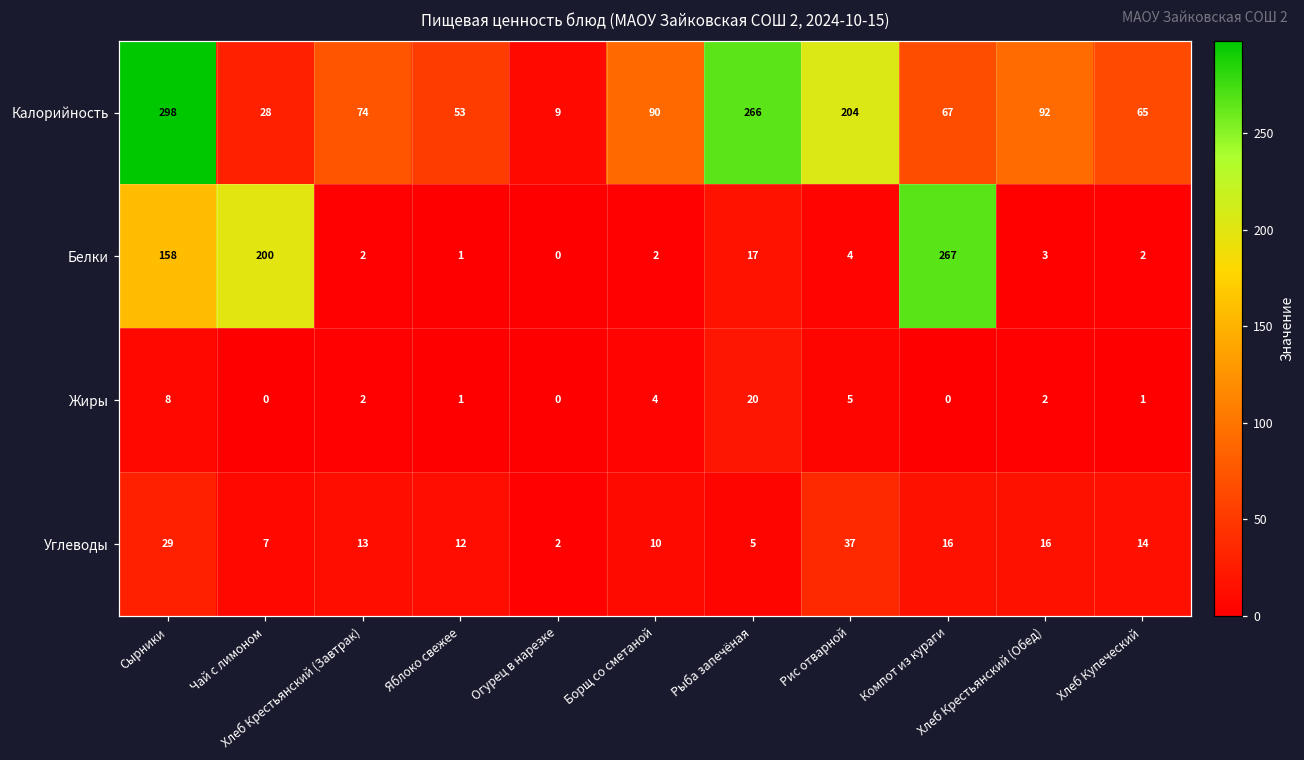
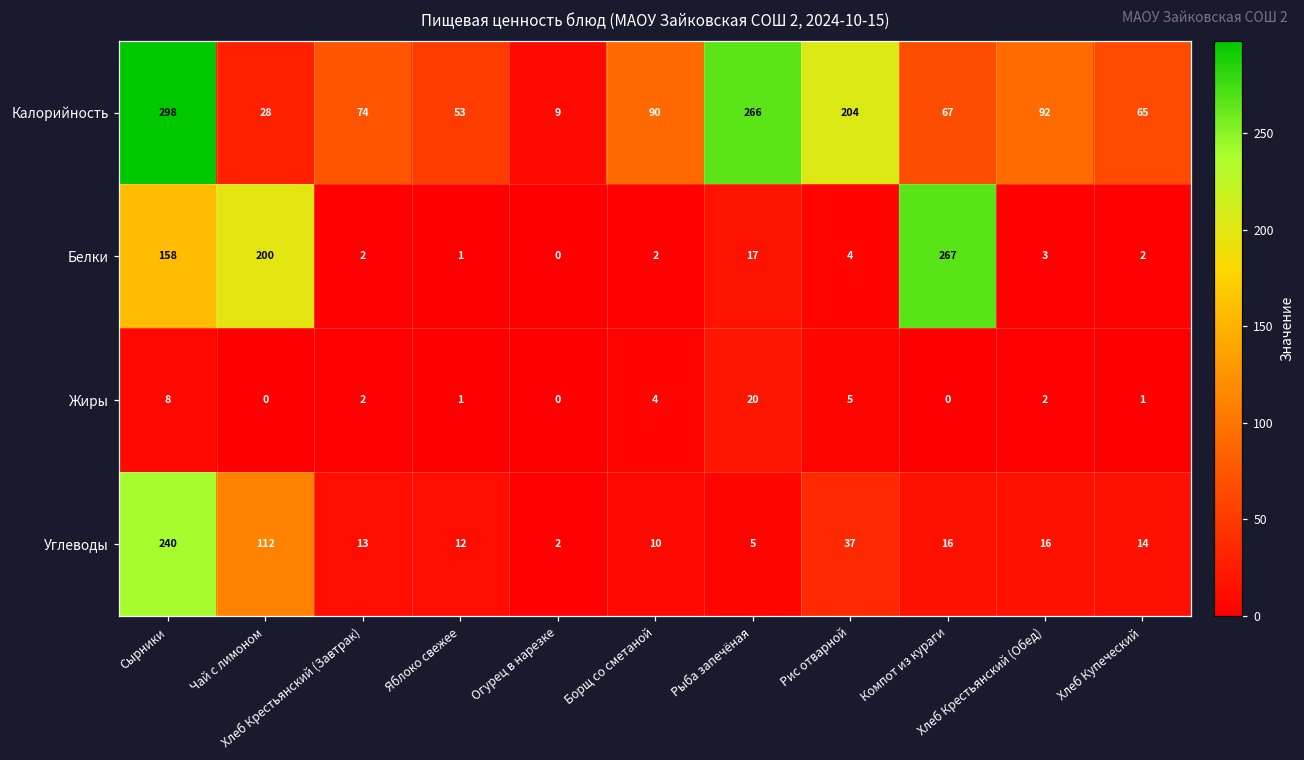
  {
    "Калорийность": {
      "Сырники": 298,
      "Чай с лимоном": 28,
      "Хлеб Крестьянский (Завтрак)": 74,
      "Яблоко свежее": 53,
      "Огурец в нарезке": 9,
      "Борщ со сметаной": 90,
      "Рыба запечёная": 266,
      "Рис отварной": 204,
      "Компот из кураги": 67,
      "Хлеб Крестьянский (Обед)": 92,
      "Хлеб Купеческий": 65
    },
    "Белки": {
      "Сырники": 158,
      "Чай с лимоном": 200,
      "Хлеб Крестьянский (Завтрак)": 2,
      "Яблоко свежее": 1,
      "Огурец в нарезке": 0,
      "Борщ со сметаной": 2,
      "Рыба запечёная": 17,
      "Рис отварной": 4,
      "Компот из кураги": 267,
      "Хлеб Крестьянский (Обед)": 3,
      "Хлеб Купеческий": 2
    },
    "Жиры": {
      "Сырники": 8,
      "Чай с лимоном": 0,
      "Хлеб Крестьянский (Завтрак)": 2,
      "Яблоко свежее": 1,
      "Огурец в нарезке": 0,
      "Борщ со сметаной": 4,
      "Рыба запечёная": 20,
      "Рис отварной": 5,
      "Компот из кураги": 0,
      "Хлеб Крестьянский (Обед)": 2,
      "Хлеб Купеческий": 1
    },
    "Углеводы": {
-     "Сырники": 29,
-     "Чай с лимоном": 7,
+     "Сырники": 240,
+     "Чай с лимоном": 112,
      "Хлеб Крестьянский (Завтрак)": 13,
      "Яблоко свежее": 12,
      "Огурец в нарезке": 2,
      "Борщ со сметаной": 10,
      "Рыба запечёная": 5,
      "Рис отварной": 37,
      "Компот из кураги": 16,
      "Хлеб Крестьянский (Обед)": 16,
      "Хлеб Купеческий": 14
    }
  }
